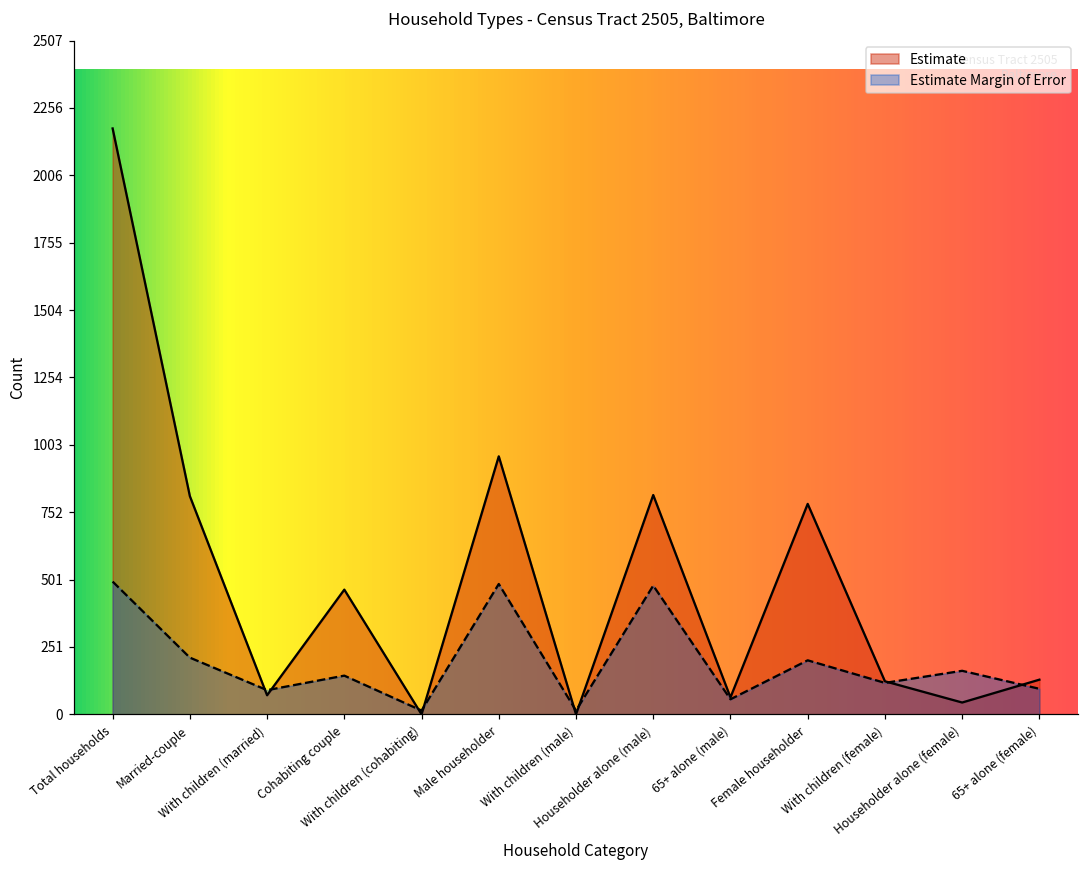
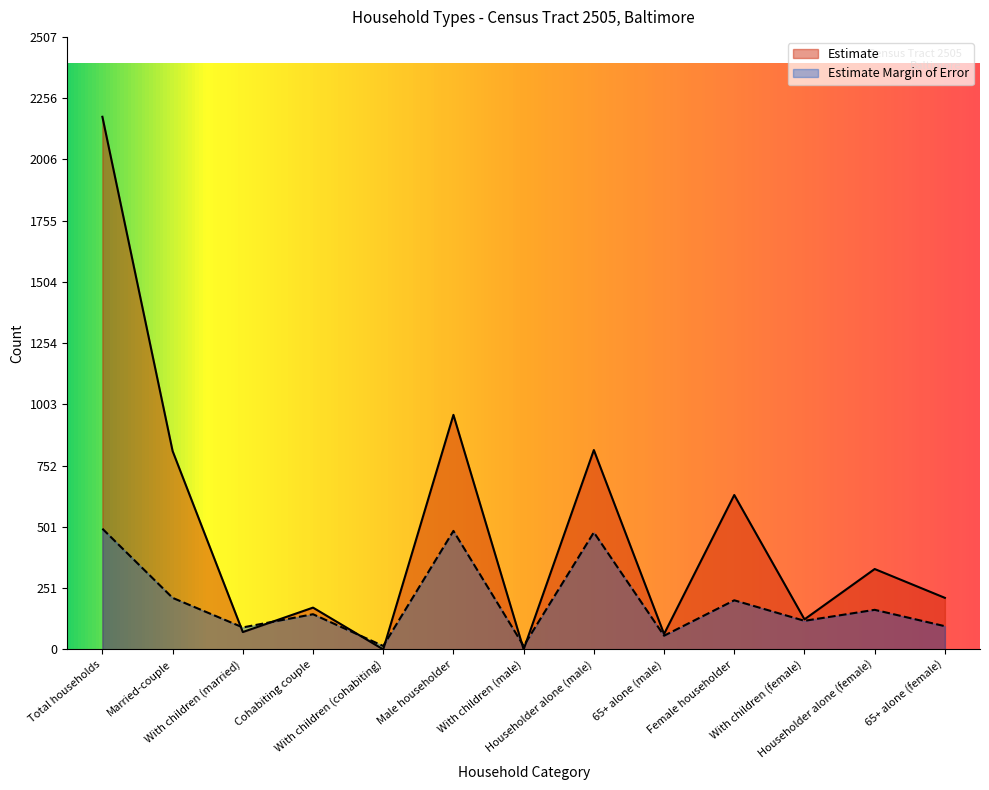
  {
    "Estimate": {
      "Total households": 2180,
      "Married-couple": 810,
      "With children (married)": 70,
-     "Cohabiting couple": 460,
+     "Cohabiting couple": 170,
      "With children (cohabiting)": 0,
      "Male householder": 960,
      "With children (male)": 0,
      "Householder alone (male)": 820,
-     "Female householder": 780,
-     "Householder alone (female)": 40,
-     "65+ alone (female)": 130
+     "Female householder": 630,
+     "Householder alone (female)": 330,
+     "65+ alone (female)": 210
    },
    "Estimate Margin of Error": {
      "Total households": 490,
      "Married-couple": 210,
      "With children (married)": 90,
      "Cohabiting couple": 140,
      "With children (cohabiting)": 10,
      "Male householder": 490,
      "With children (male)": 10,
      "Householder alone (male)": 480,
      "Female householder": 200,
      "Householder alone (female)": 160,
      "65+ alone (female)": 100
    }
  }
